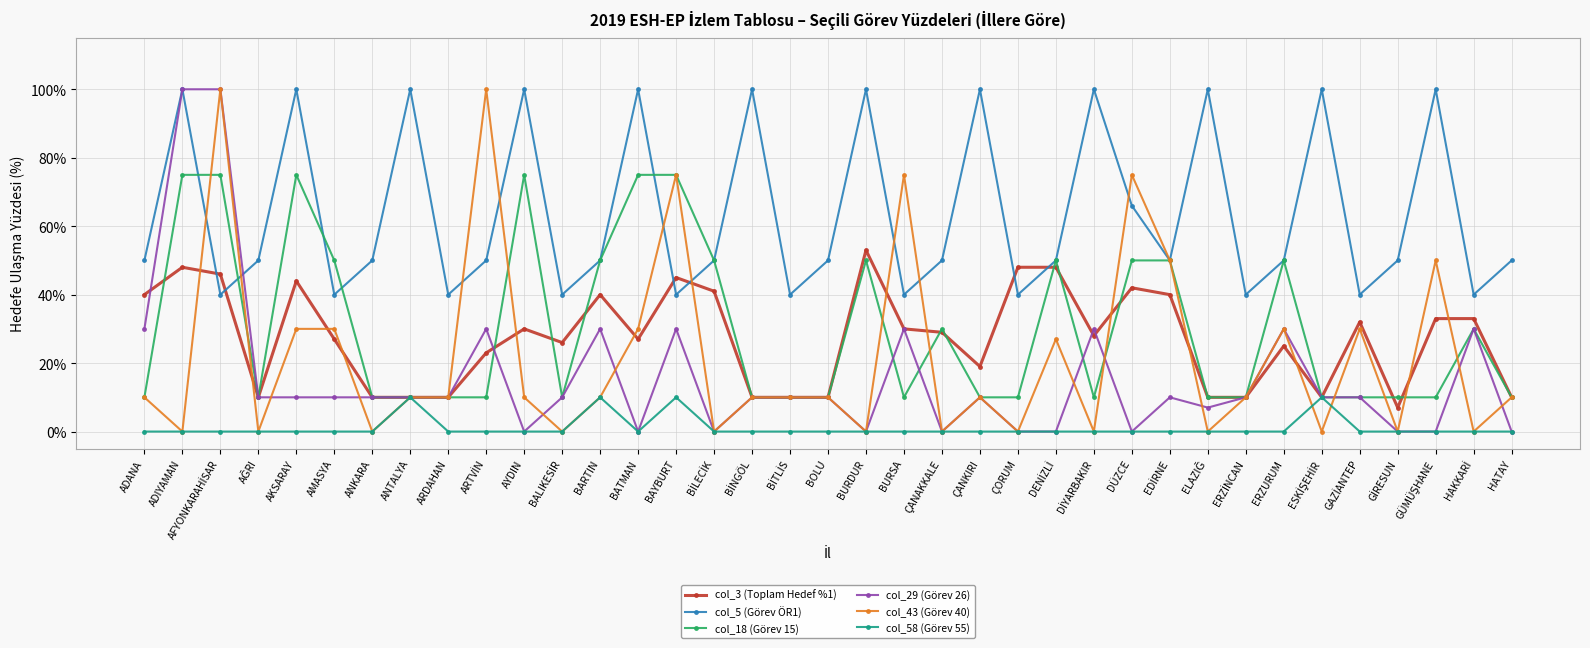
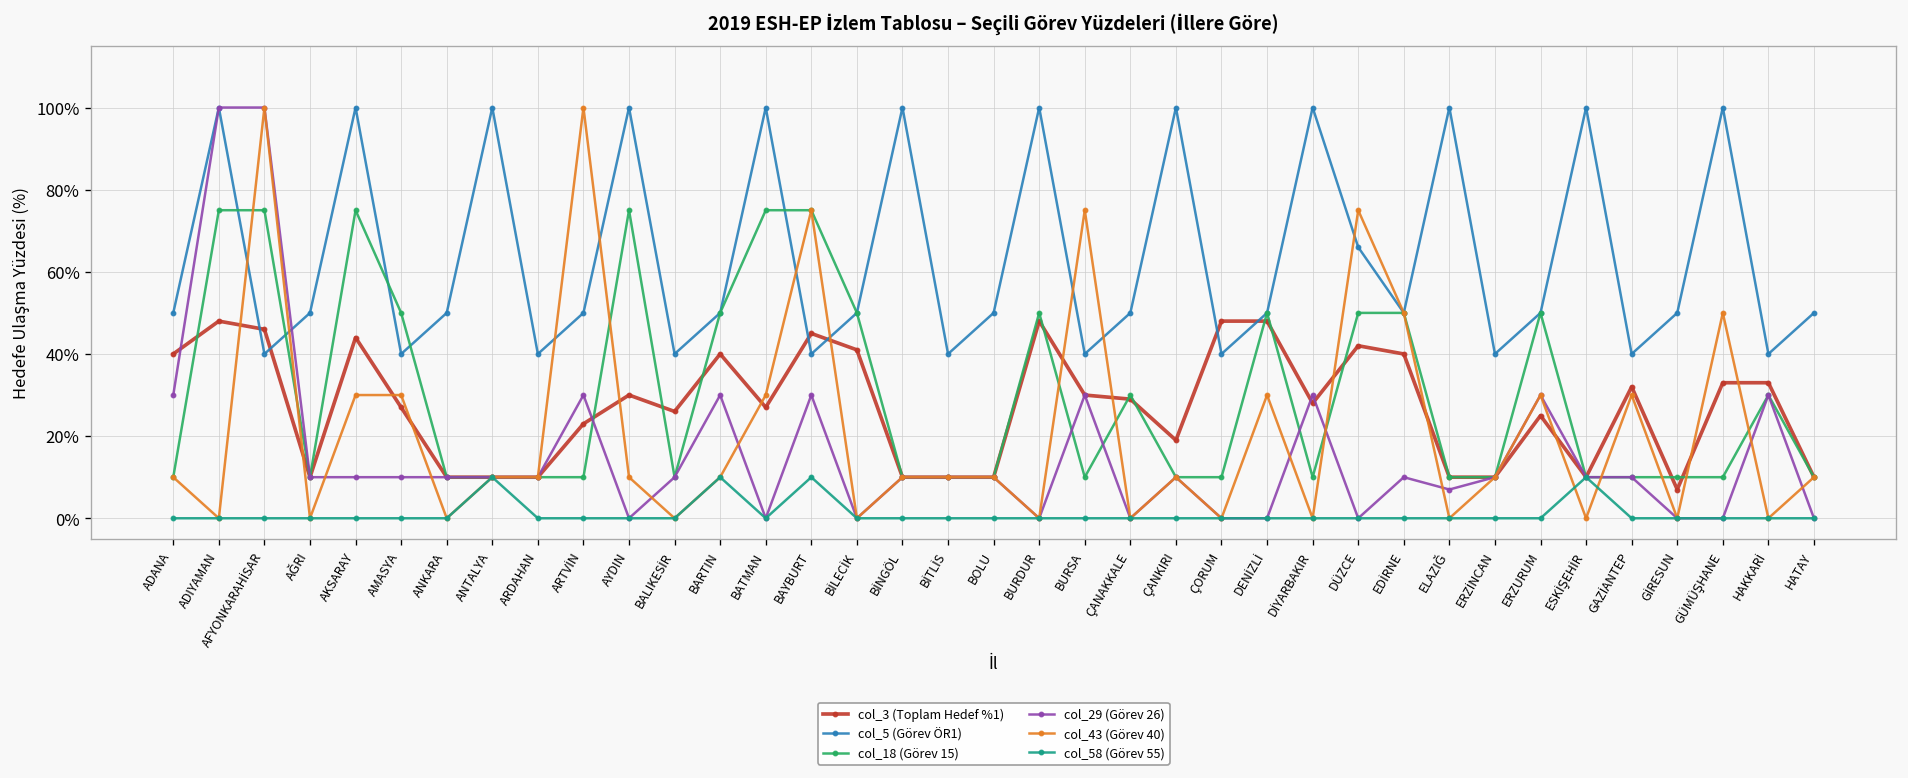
  {
    "col_3 (Toplam Hedef %1)": {
      "ADANA": "40%",
      "ADIYAMAN": "48%",
      "AFYONKARAHİSAR": "46%",
      "AKSARAY": "44%",
      "AMASYA": "27%",
      "ARTVİN": "23%",
      "AYDIN": "30%",
      "BALIKESİR": "26%",
      "BARTIN": "40%",
      "BATMAN": "27%",
      "BAYBURT": "45%",
      "BİLECİK": "41%",
-     "BURDUR": "53%",
+     "BURDUR": "48%",
      "ÇANAKKALE": "29%",
      "ÇANKIRI": "19%",
      "ÇORUM": "48%",
      "DENİZLİ": "48%",
      "DİYARBAKIR": "28%",
      "DÜZCE": "42%",
      "EDİRNE": "40%",
      "ERZURUM": "25%",
      "GAZİANTEP": "32%",
      "GİRESUN": "7%",
      "GÜMÜŞHANE": "33%",
      "HAKKARİ": "33%"
    },
    "col_5 (Görev ÖR1)": {
      "ADANA": "50%",
      "AFYONKARAHİSAR": "40%",
      "AĞRI": "50%",
      "AKSARAY": "100%",
      "AMASYA": "40%",
      "ANKARA": "50%",
      "ANTALYA": "100%",
      "ARDAHAN": "40%",
      "ARTVİN": "50%",
      "AYDIN": "100%",
      "BALIKESİR": "40%",
      "BATMAN": "100%",
      "BAYBURT": "40%",
      "BİNGÖL": "100%",
      "BİTLİS": "40%",
      "BOLU": "50%",
      "BURDUR": "100%",
      "BURSA": "40%",
      "ÇANAKKALE": "50%",
      "ÇANKIRI": "100%",
      "ÇORUM": "40%",
      "DİYARBAKIR": "100%",
      "DÜZCE": "66%",
      "ELAZIĞ": "100%",
      "ERZİNCAN": "40%",
      "ESKİŞEHİR": "100%",
      "GAZİANTEP": "40%",
      "GİRESUN": "50%",
      "GÜMÜŞHANE": "100%",
      "HAKKARİ": "40%",
      "HATAY": "50%"
    },
    "col_29 (Görev 26)": {
      "ADANA": "30%",
      "AKSARAY": "10%",
      "AMASYA": "10%",
      "ARTVİN": "30%",
      "BARTIN": "30%",
      "BAYBURT": "30%",
      "DİYARBAKIR": "30%",
      "EDİRNE": "10%",
      "ELAZIĞ": "7%"
    },
    "col_43 (Görev 40)": {
      "AKSARAY": "30%",
      "AMASYA": "30%",
      "ARTVİN": "100%",
      "AYDIN": "10%",
      "BATMAN": "30%",
      "BURSA": "75%",
-     "DENİZLİ": "27%",
+     "DENİZLİ": "30%",
      "DÜZCE": "75%",
      "ESKİŞEHİR": "0%",
      "GAZİANTEP": "30%",
      "GÜMÜŞHANE": "50%"
    }
  }
